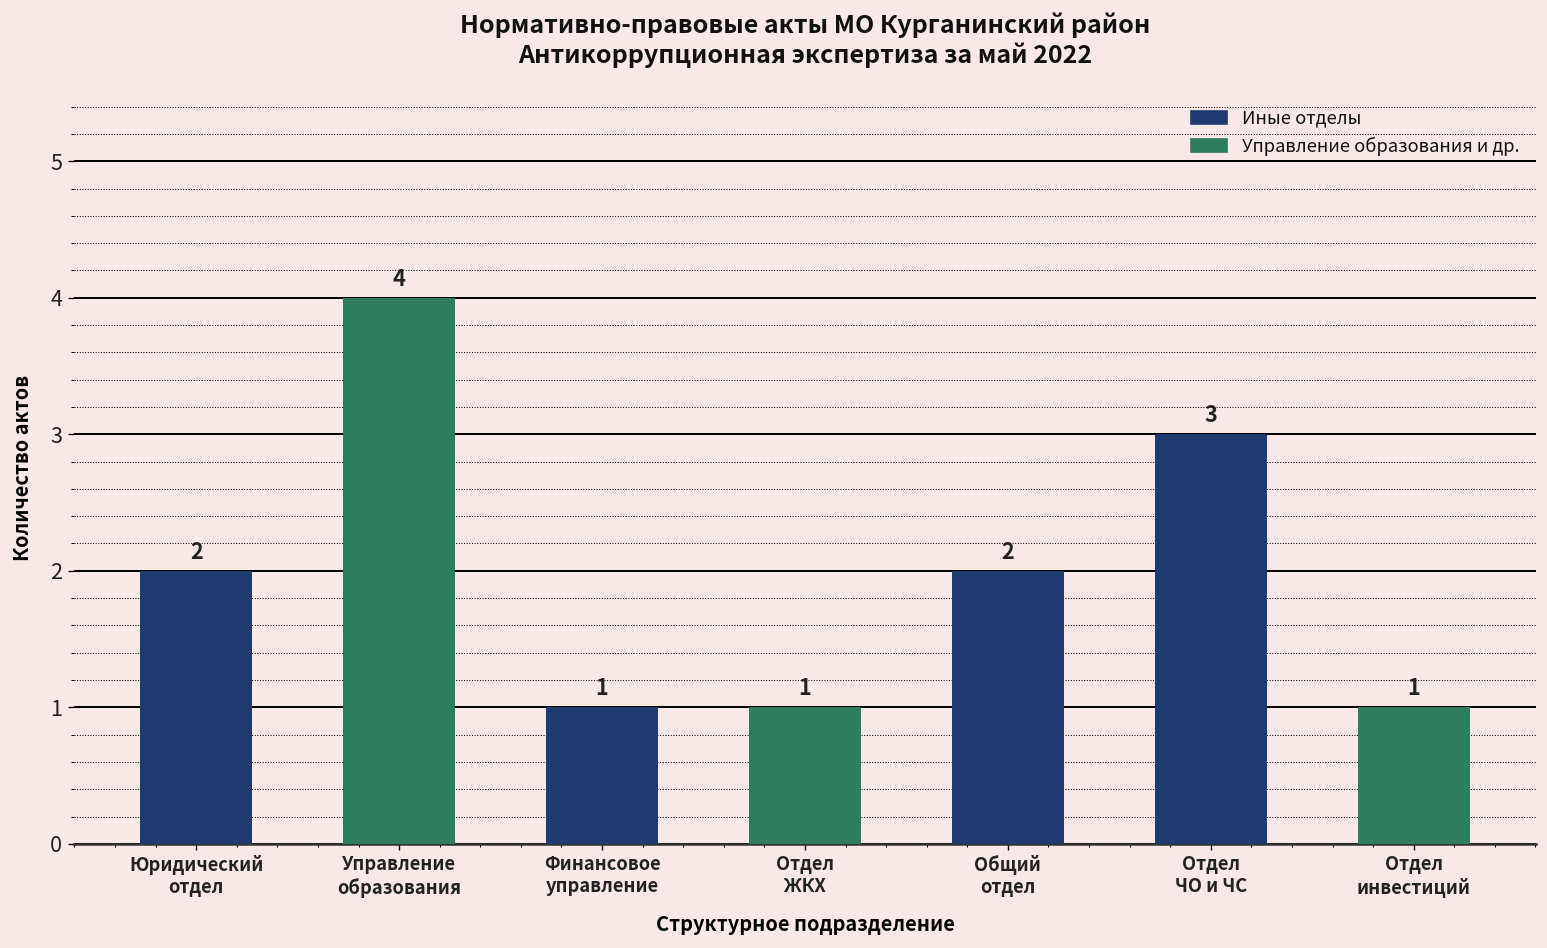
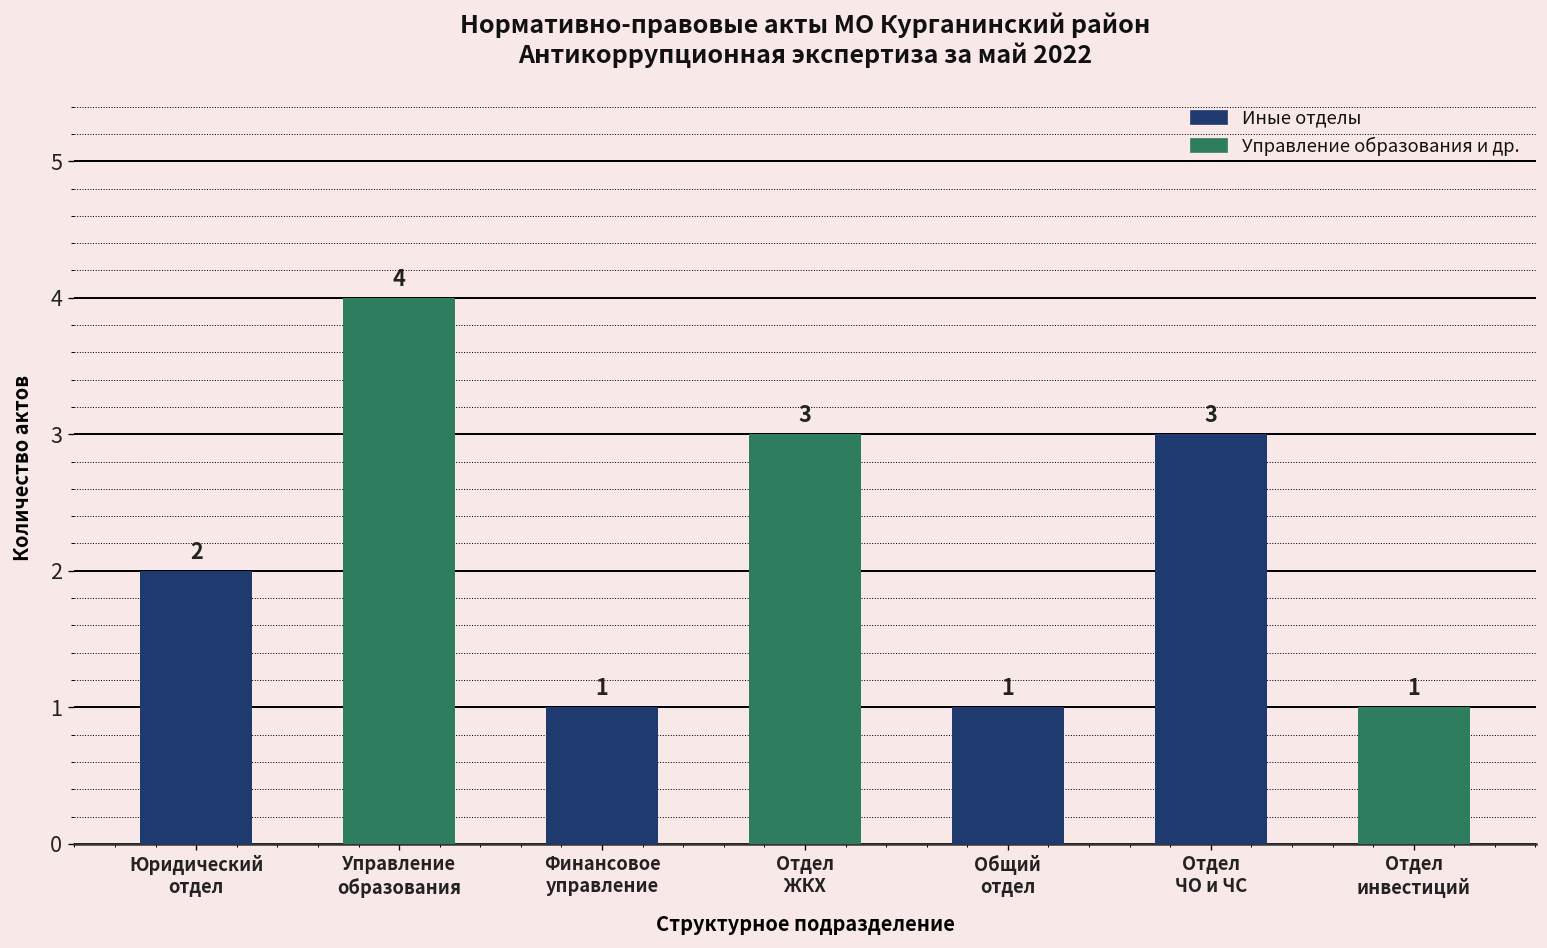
  {
    "Юридический отдел": 2,
    "Управление образования": 4,
    "Финансовое управление": 1,
-   "Отдел ЖКХ": 1,
-   "Общий отдел": 2,
+   "Отдел ЖКХ": 3,
+   "Общий отдел": 1,
    "Отдел ЧО и ЧС": 3,
    "Отдел инвестиций": 1
  }
